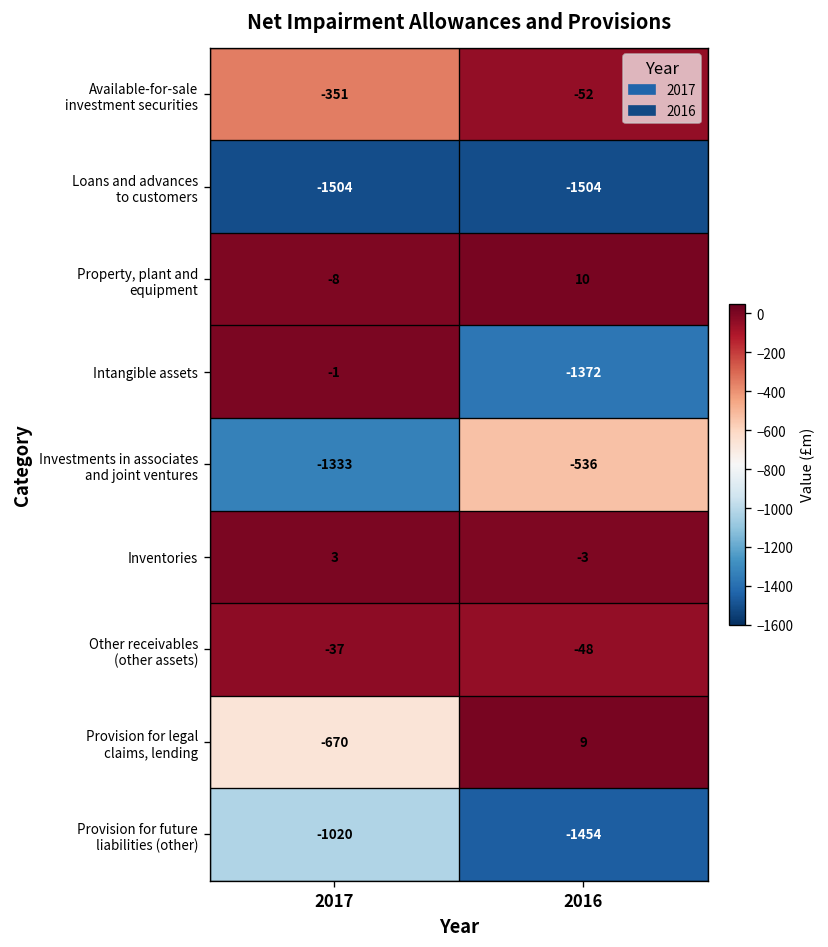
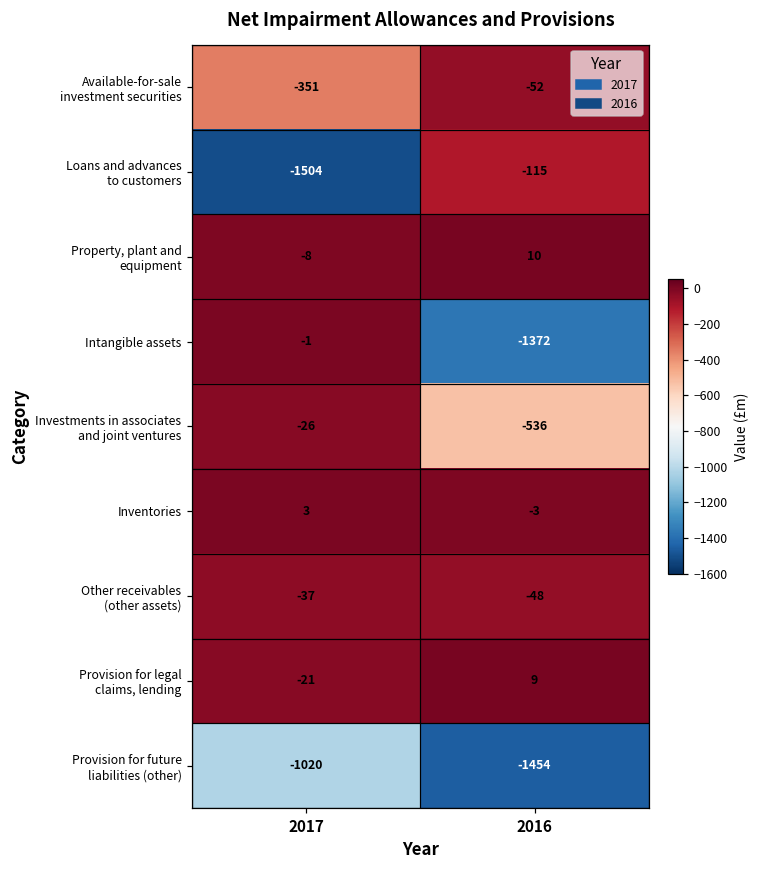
  {
    "Available-for-sale investment securities": {
      "2017": -351,
      "2016": -52
    },
    "Loans and advances to customers": {
      "2017": -1504,
-     "2016": -1504
+     "2016": -115
    },
    "Property, plant and equipment": {
      "2017": -8,
      "2016": 10
    },
    "Intangible assets": {
      "2017": -1,
      "2016": -1372
    },
    "Investments in associates and joint ventures": {
-     "2017": -1333,
+     "2017": -26,
      "2016": -536
    },
    "Inventories": {
      "2017": 3,
      "2016": -3
    },
    "Other receivables (other assets)": {
      "2017": -37,
      "2016": -48
    },
    "Provision for legal claims, lending": {
-     "2017": -670,
+     "2017": -21,
      "2016": 9
    },
    "Provision for future liabilities (other)": {
      "2017": -1020,
      "2016": -1454
    }
  }
